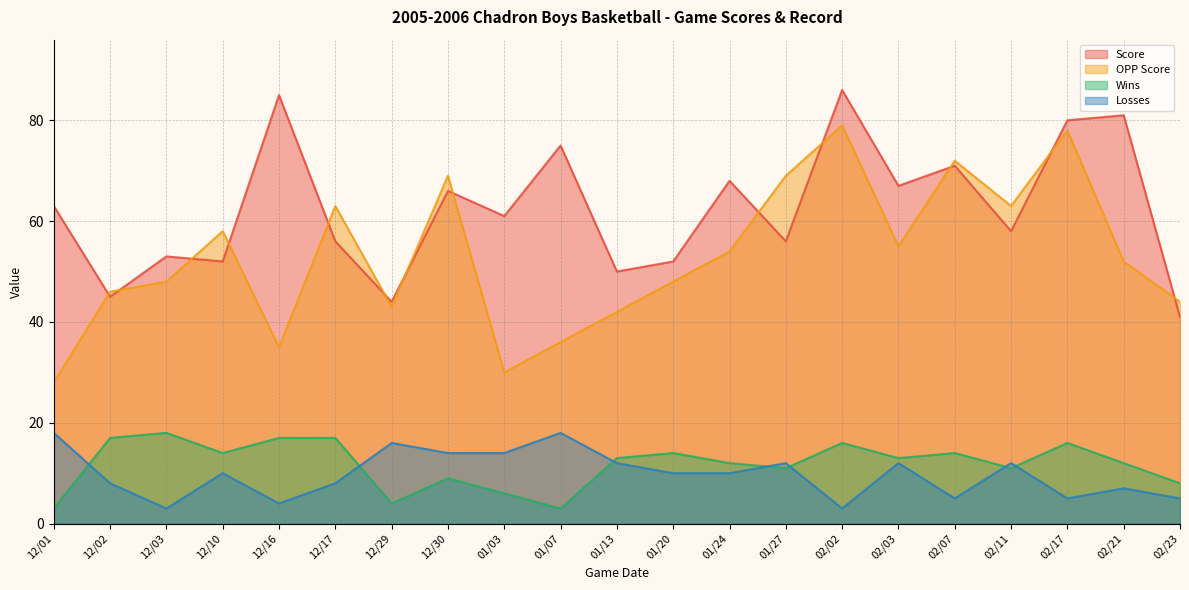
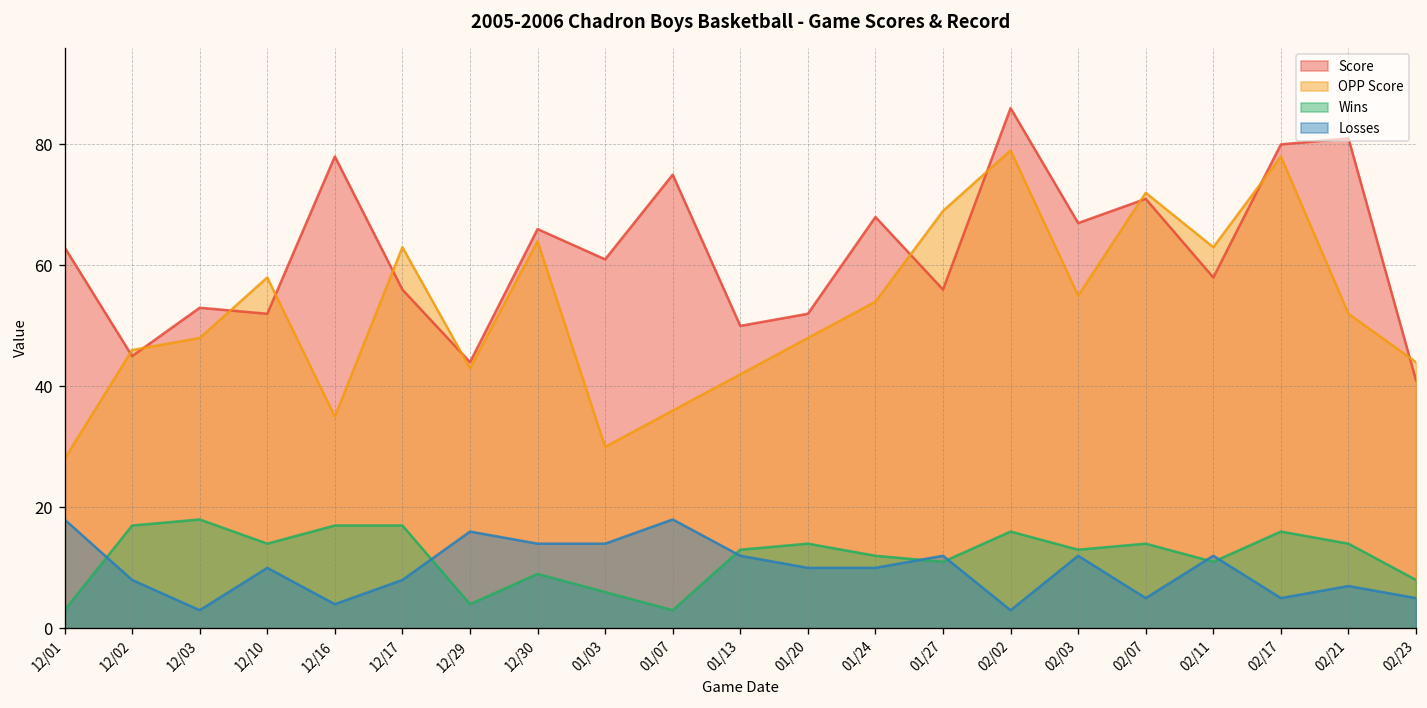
  {
    "Score": {
      "12/01": 63,
      "12/02": 45,
      "12/03": 53,
      "12/10": 52,
-     "12/16": 85,
+     "12/16": 78,
      "12/17": 56,
      "12/29": 44,
      "12/30": 66,
      "01/03": 61,
      "01/07": 75,
      "01/13": 50,
      "01/20": 52,
      "01/24": 68,
      "01/27": 56,
      "02/02": 86,
      "02/03": 67,
      "02/07": 71,
      "02/11": 58,
      "02/17": 80,
      "02/21": 81,
      "02/23": 41
    },
    "OPP Score": {
      "12/01": 28,
      "12/02": 46,
      "12/03": 48,
      "12/10": 58,
      "12/16": 35,
      "12/17": 63,
      "12/29": 43,
-     "12/30": 69,
+     "12/30": 64,
      "01/03": 30,
      "01/07": 36,
      "01/13": 42,
      "01/20": 48,
      "01/24": 54,
      "01/27": 69,
      "02/02": 79,
      "02/03": 55,
      "02/07": 72,
      "02/11": 63,
      "02/17": 78,
      "02/21": 52,
      "02/23": 44
    },
    "Wins": {
      "12/01": 3,
      "12/02": 17,
      "12/03": 18,
      "12/10": 14,
      "12/16": 17,
      "12/17": 17,
      "12/29": 4,
      "12/30": 9,
      "01/03": 6,
      "01/07": 3,
      "01/13": 13,
      "01/20": 14,
      "01/24": 12,
      "01/27": 11,
      "02/02": 16,
      "02/03": 13,
      "02/07": 14,
      "02/11": 11,
      "02/17": 16,
-     "02/21": 12,
+     "02/21": 14,
      "02/23": 8
    },
    "Losses": {
      "12/01": 18,
      "12/02": 8,
      "12/03": 3,
      "12/10": 10,
      "12/16": 4,
      "12/17": 8,
      "12/29": 16,
      "12/30": 14,
      "01/03": 14,
      "01/07": 18,
      "01/13": 12,
      "01/20": 10,
      "01/24": 10,
      "01/27": 12,
      "02/02": 3,
      "02/03": 12,
      "02/07": 5,
      "02/11": 12,
      "02/17": 5,
      "02/21": 7,
      "02/23": 5
    }
  }
